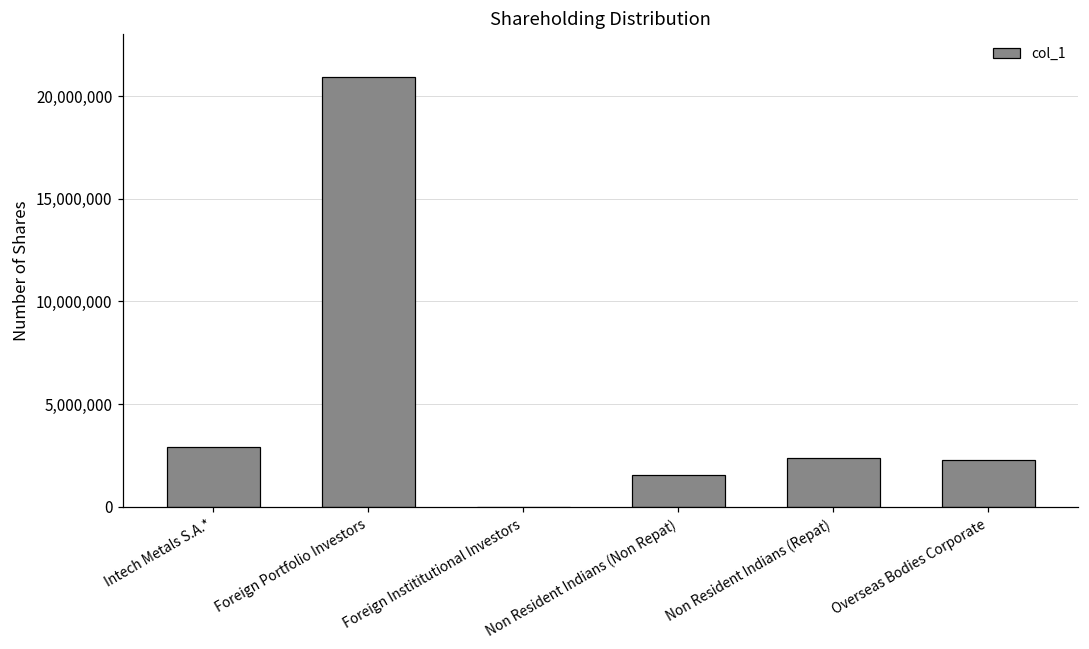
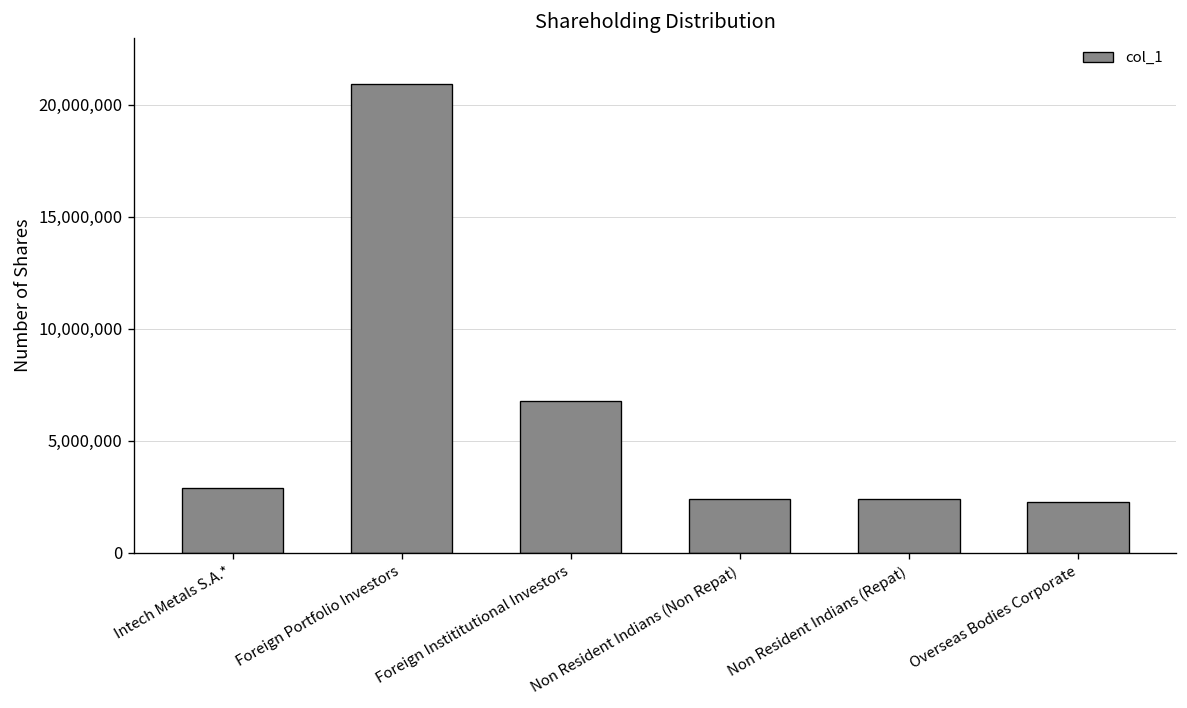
  {
    "Intech Metals S.A.*": "2,900,000",
    "Foreign Portfolio Investors": "20,900,000",
-   "Foreign Instititutional Investors": "0",
-   "Non Resident Indians (Non Repat)": "1,500,000",
+   "Foreign Instititutional Investors": "6,800,000",
+   "Non Resident Indians (Non Repat)": "2,400,000",
    "Non Resident Indians (Repat)": "2,400,000",
    "Overseas Bodies Corporate": "2,300,000"
  }
